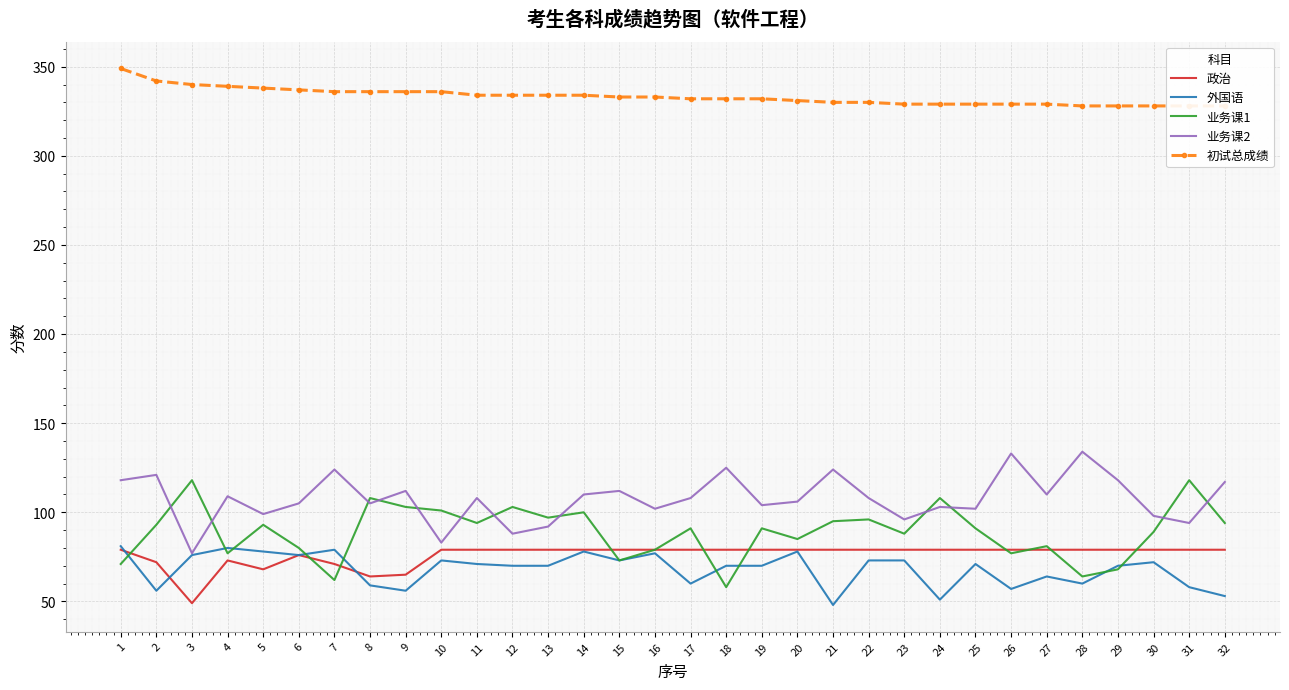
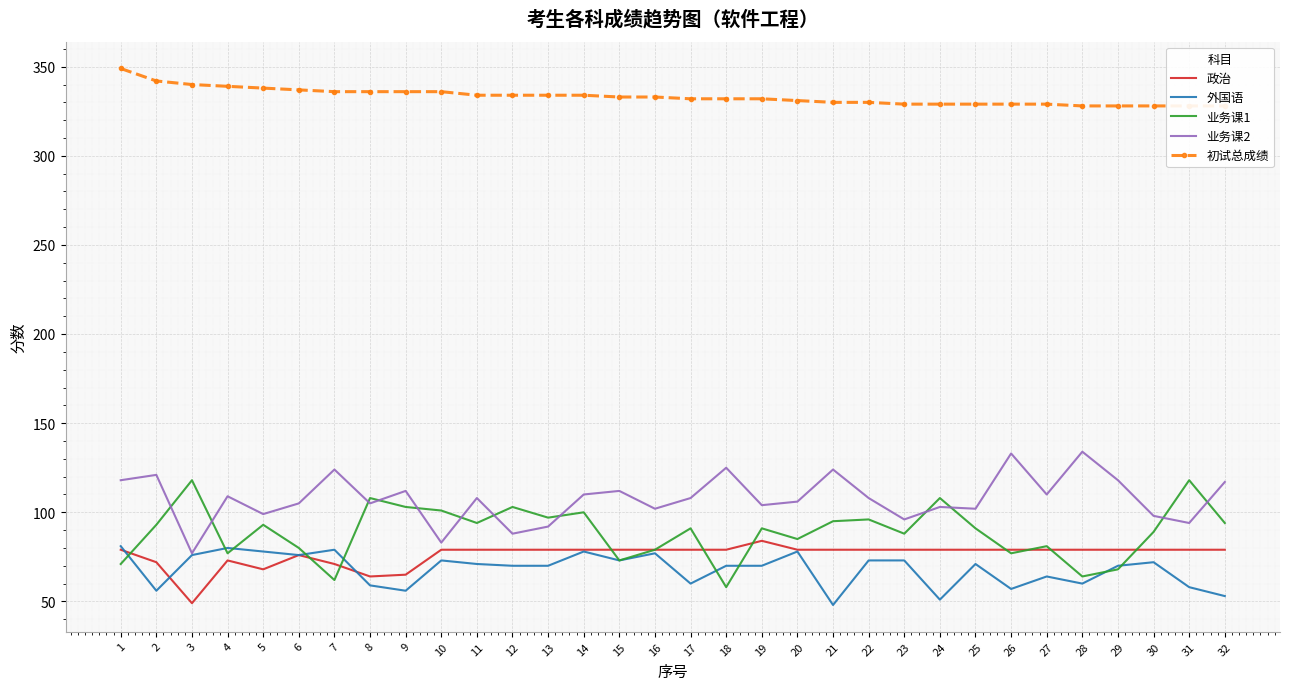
  {
    "政治": {
      "1": 79,
      "2": 72,
      "3": 49,
      "4": 73,
      "5": 68,
      "7": 71,
      "8": 64,
      "9": 65,
      "10": 79,
      "11": 79,
      "12": 79,
      "13": 79,
      "15": 79,
      "17": 79,
      "18": 79,
-     "19": 79,
+     "19": 84,
      "21": 79,
      "22": 79,
      "23": 79,
      "24": 79,
      "25": 79,
      "26": 79,
      "27": 79,
      "28": 79,
      "29": 79,
      "30": 79,
      "31": 79,
      "32": 79
    },
    "外国语": {
      "1": 81,
      "2": 56,
      "4": 80,
      "5": 78,
      "7": 79,
      "8": 59,
      "9": 56,
      "10": 73,
      "11": 71,
      "12": 70,
      "13": 70,
      "16": 77,
      "17": 60,
      "18": 70,
      "19": 70,
      "21": 48,
      "22": 73,
      "23": 73,
      "24": 51,
      "25": 71,
      "26": 57,
      "27": 64,
      "28": 60,
      "29": 70,
      "30": 72,
      "31": 58,
      "32": 53
    },
    "业务课1": {
      "1": 71,
      "2": 93,
      "3": 118,
      "4": 77,
      "5": 93,
      "6": 80,
      "7": 62,
      "8": 108,
      "9": 103,
      "10": 101,
      "11": 94,
      "12": 103,
      "13": 97,
      "14": 100,
      "17": 91,
      "18": 58,
      "19": 91,
      "20": 85,
      "21": 95,
      "22": 96,
      "23": 88,
      "24": 108,
      "25": 91,
      "26": 77,
      "27": 81,
      "28": 64,
      "29": 68,
      "30": 89,
      "31": 118,
      "32": 94
    },
    "业务课2": {
      "1": 118,
      "2": 121,
      "4": 109,
      "5": 99,
      "6": 105,
      "7": 124,
      "8": 105,
      "9": 112,
      "10": 83,
      "11": 108,
      "12": 88,
      "13": 92,
      "14": 110,
      "15": 112,
      "16": 102,
      "17": 108,
      "18": 125,
      "19": 104,
      "20": 106,
      "21": 124,
      "22": 108,
      "23": 96,
      "24": 103,
      "25": 102,
      "26": 133,
      "27": 110,
      "28": 134,
      "29": 118,
      "30": 98,
      "31": 94,
      "32": 117
    },
    "初试总成绩": {
      "1": 349,
      "2": 342,
      "3": 340,
      "4": 339,
      "5": 338,
      "6": 337,
      "7": 336,
      "8": 336,
      "9": 336,
      "10": 336,
      "11": 334,
      "12": 334,
      "13": 334,
      "14": 334,
      "15": 333,
      "16": 333,
      "17": 332,
      "18": 332,
      "19": 332,
      "20": 331,
      "21": 330,
      "22": 330,
      "23": 329,
      "24": 329,
      "25": 329,
      "26": 329,
      "27": 329,
      "28": 328,
      "29": 328,
      "30": 328
    }
  }
